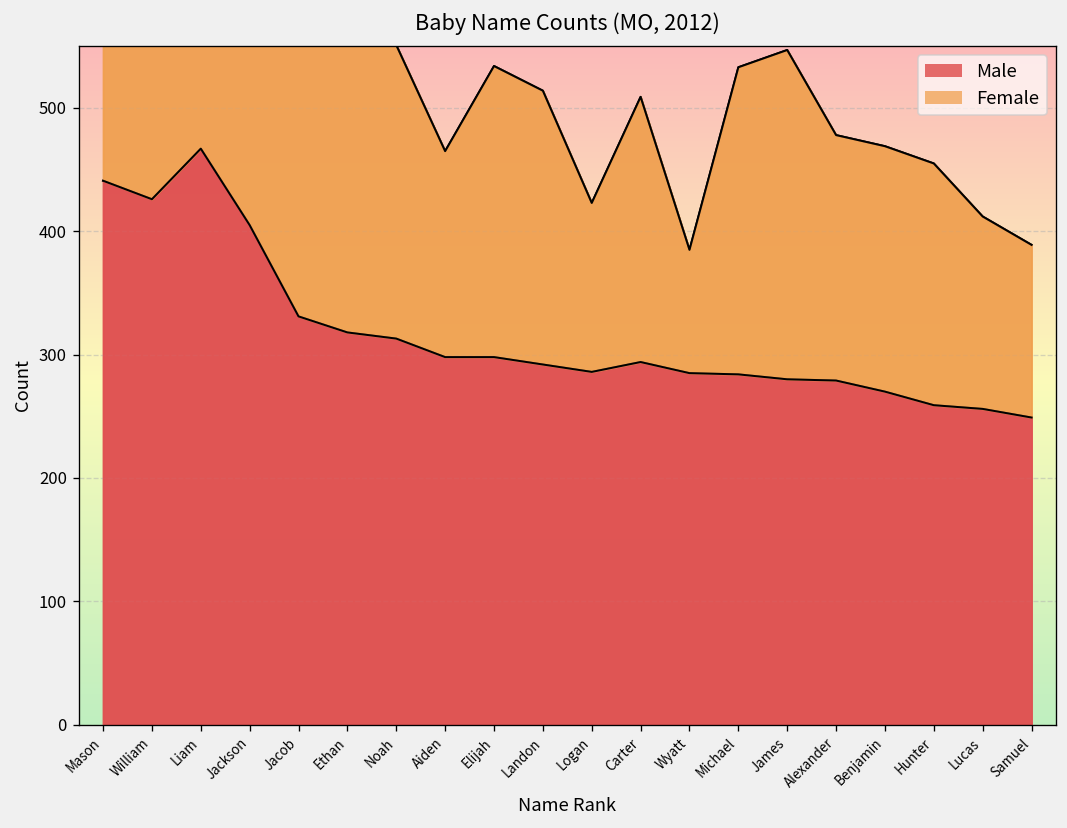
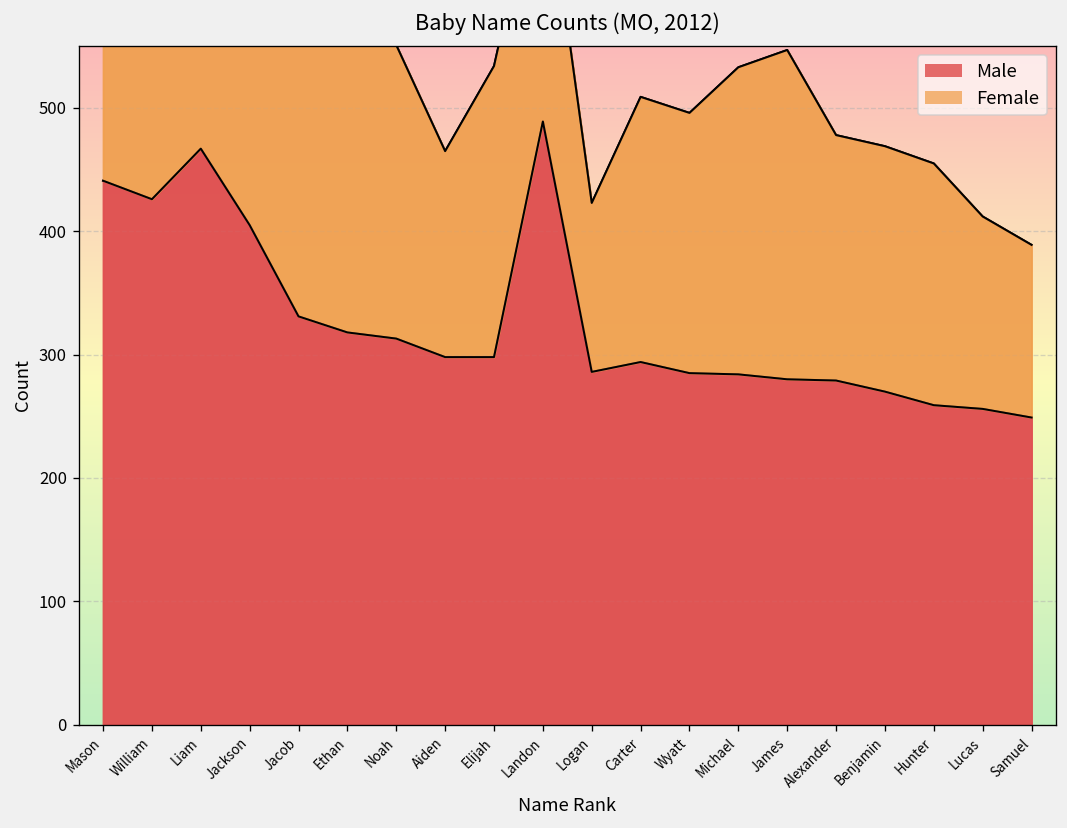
  {
    "Male": {
      "Mason": 441,
      "William": 426,
      "Liam": 467,
      "Jackson": 405,
      "Jacob": 331,
      "Ethan": 318,
      "Noah": 313,
      "Aiden": 298,
      "Elijah": 298,
-     "Landon": 292,
+     "Landon": 489,
      "Logan": 286,
      "Carter": 294,
      "Wyatt": 285,
      "Michael": 284,
      "James": 280,
      "Alexander": 279,
      "Benjamin": 270,
      "Hunter": 259,
      "Lucas": 256,
      "Samuel": 249
    },
    "Female": {
      "Noah": 238,
      "Aiden": 167,
      "Elijah": 236,
      "Logan": 137,
      "Carter": 215,
-     "Wyatt": 100,
+     "Wyatt": 211,
      "Michael": 249,
      "James": 267,
      "Alexander": 199,
      "Benjamin": 199,
      "Hunter": 196,
      "Lucas": 156,
      "Samuel": 140
    }
  }
